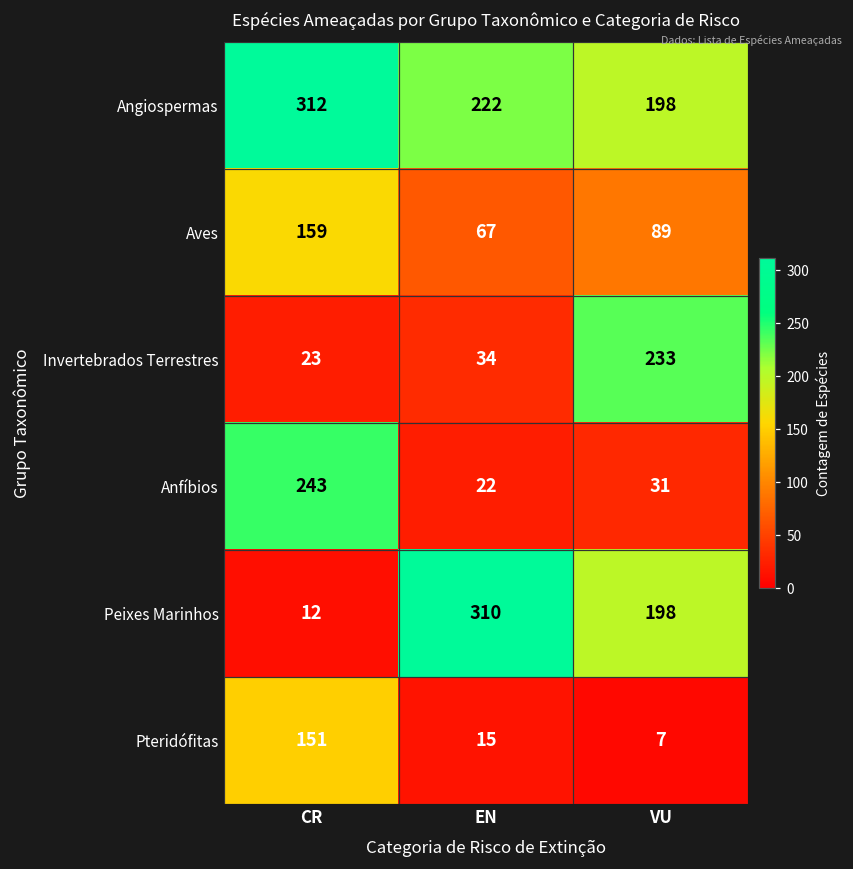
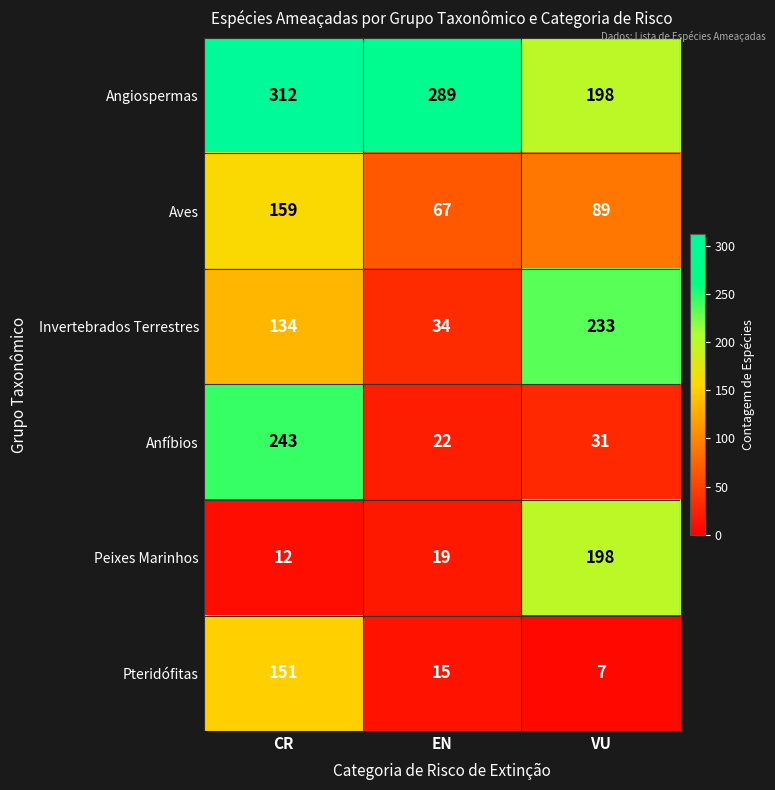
  {
    "Angiospermas": {
      "CR": 312,
-     "EN": 222,
+     "EN": 289,
      "VU": 198
    },
    "Aves": {
      "CR": 159,
      "EN": 67,
      "VU": 89
    },
    "Invertebrados Terrestres": {
-     "CR": 23,
+     "CR": 134,
      "EN": 34,
      "VU": 233
    },
    "Anfíbios": {
      "CR": 243,
      "EN": 22,
      "VU": 31
    },
    "Peixes Marinhos": {
      "CR": 12,
-     "EN": 310,
+     "EN": 19,
      "VU": 198
    },
    "Pteridófitas": {
      "CR": 151,
      "EN": 15,
      "VU": 7
    }
  }
